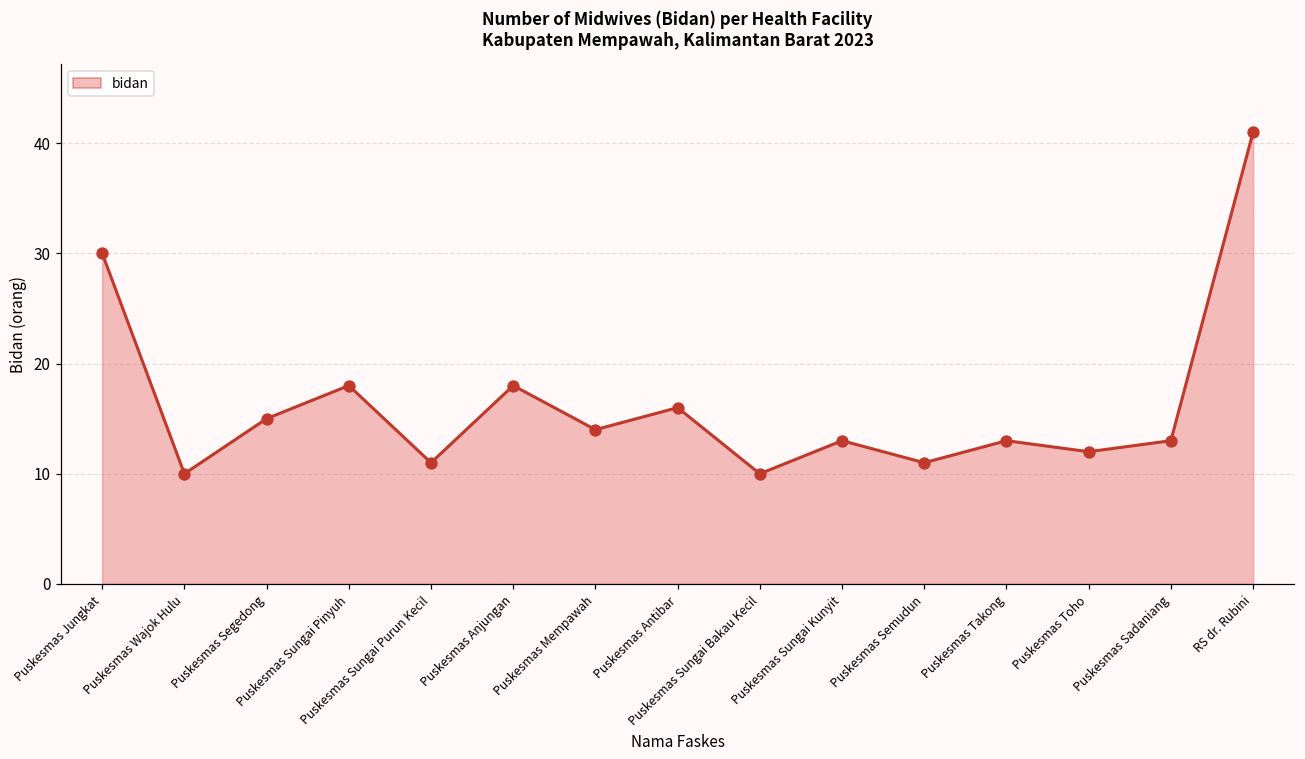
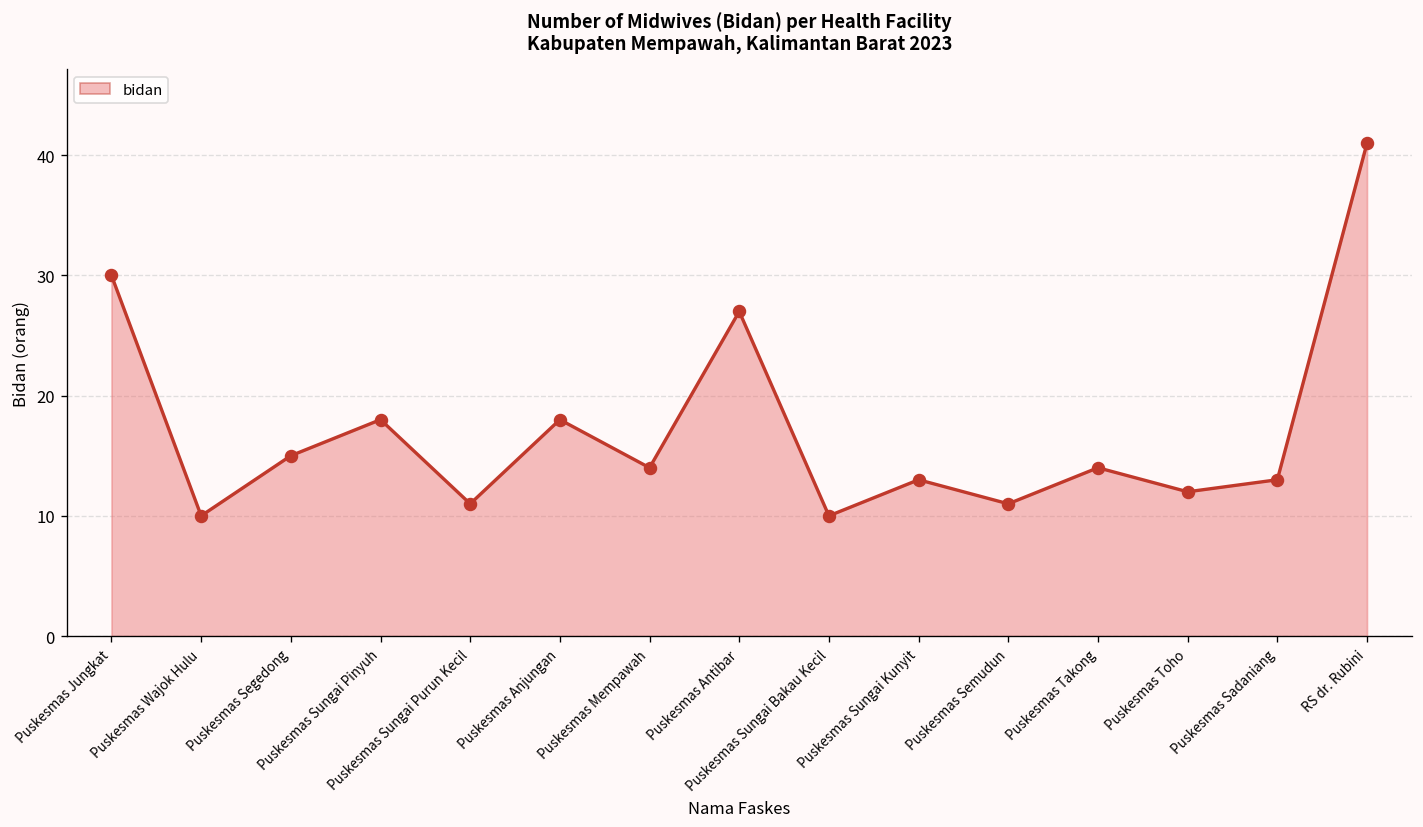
  {
    "Puskesmas Jungkat": 30,
    "Puskesmas Wajok Hulu": 10,
    "Puskesmas Segedong": 15,
    "Puskesmas Sungai Pinyuh": 18,
    "Puskesmas Sungai Purun Kecil": 11,
    "Puskesmas Anjungan": 18,
    "Puskesmas Mempawah": 14,
-   "Puskesmas Antibar": 16,
+   "Puskesmas Antibar": 27,
    "Puskesmas Sungai Bakau Kecil": 10,
    "Puskesmas Sungai Kunyit": 13,
    "Puskesmas Semudun": 11,
-   "Puskesmas Takong": 13,
+   "Puskesmas Takong": 14,
    "Puskesmas Toho": 12,
    "Puskesmas Sadaniang": 13,
    "RS dr. Rubini": 41
  }
